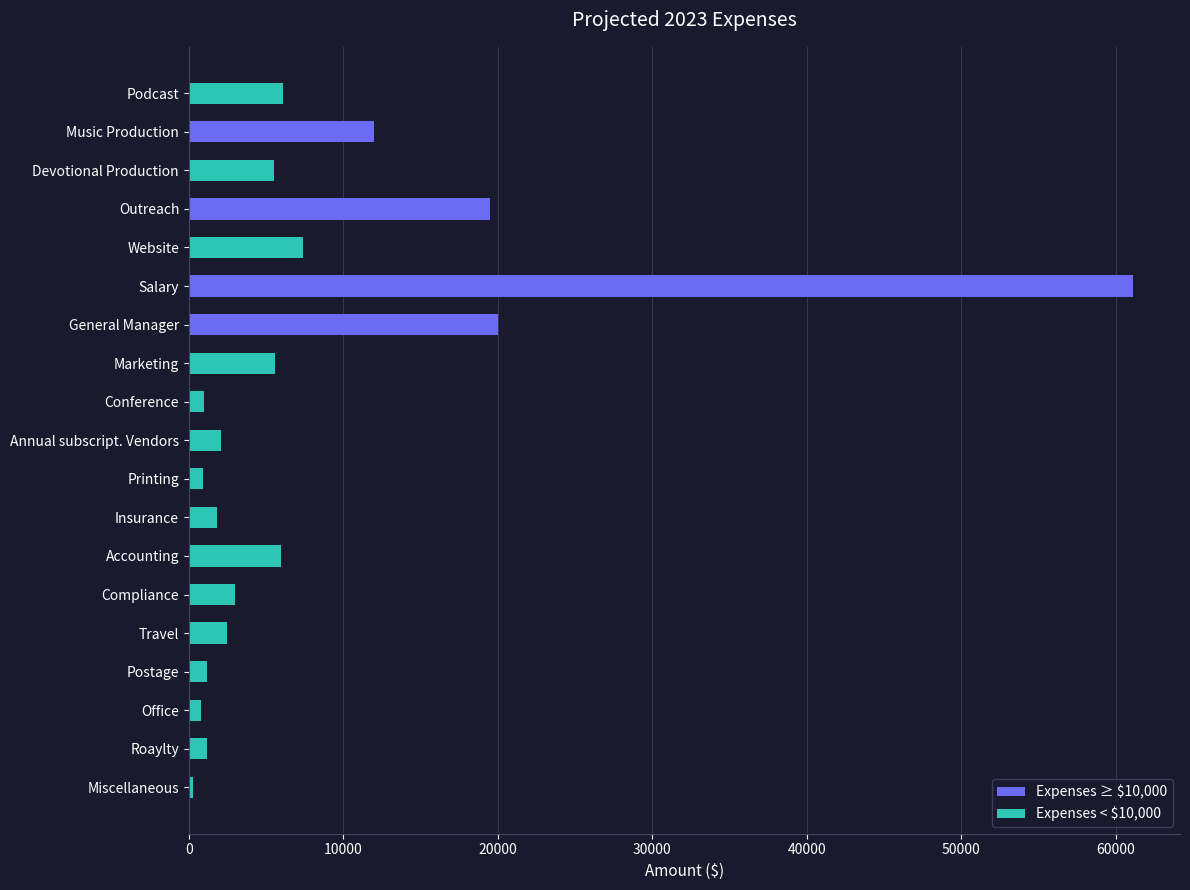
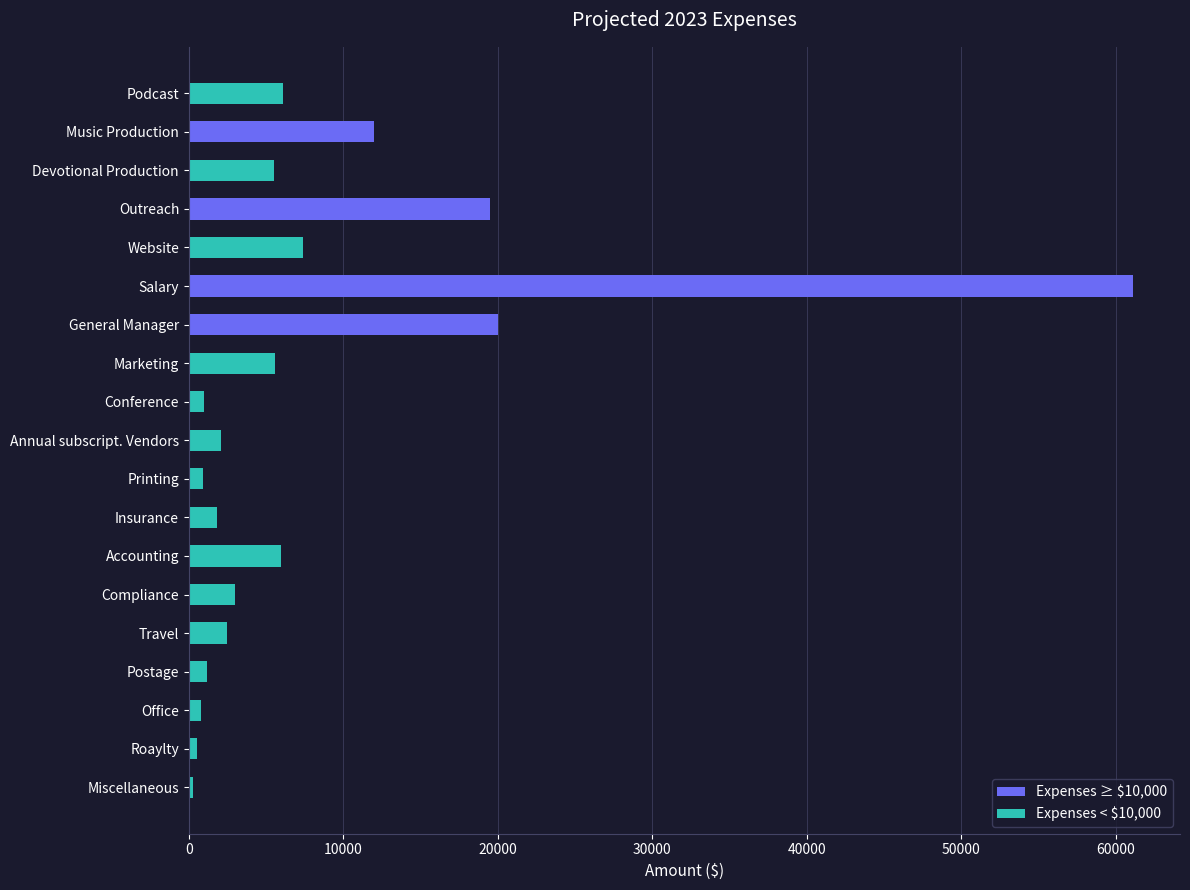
  {
    "Podcast": 6100,
    "Music Production": 12000,
    "Devotional Production": 5500,
    "Outreach": 19500,
    "Website": 7400,
    "Salary": 61100,
    "General Manager": 20000,
    "Marketing": 5600,
    "Conference": 1000,
    "Annual subscript. Vendors": 2100,
    "Printing": 900,
    "Insurance": 1800,
    "Accounting": 6000,
    "Compliance": 3000,
    "Travel": 2500,
    "Postage": 1200,
    "Office": 800,
-   "Roaylty": 1200,
+   "Roaylty": 500,
    "Miscellaneous": 300
  }
